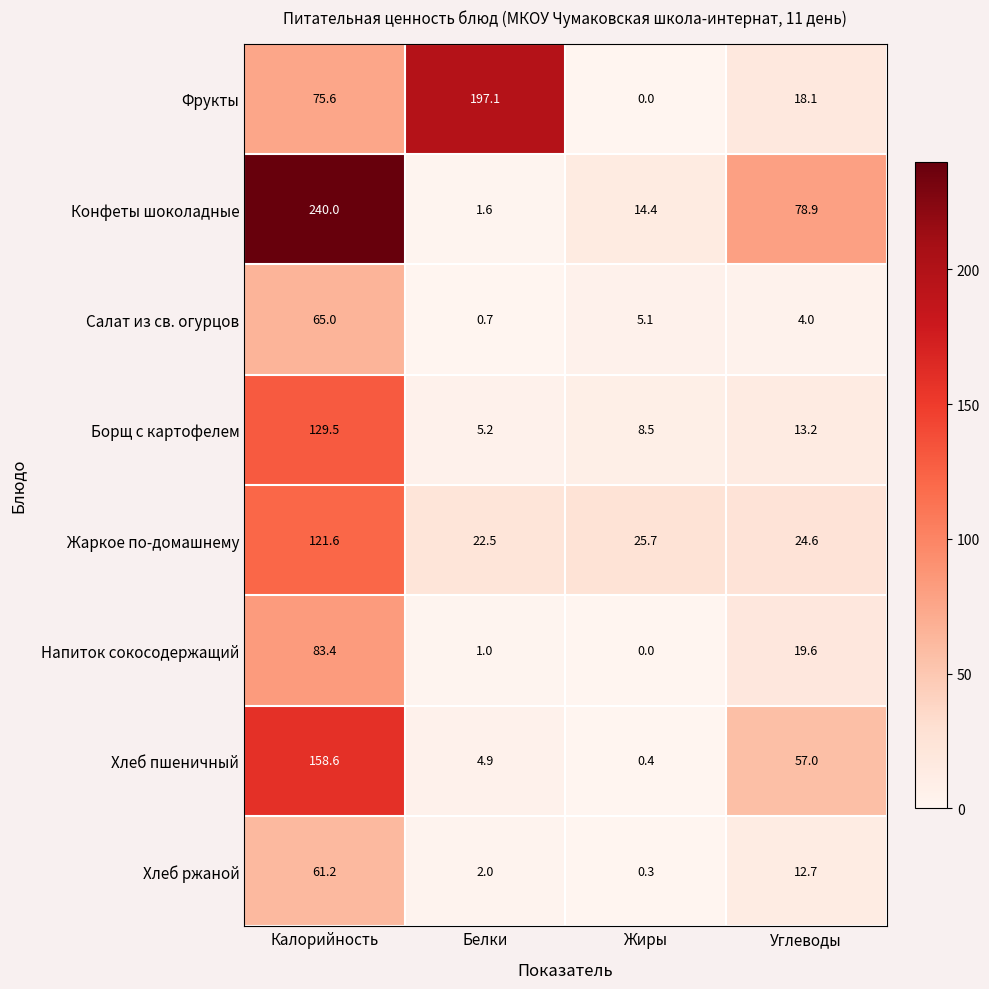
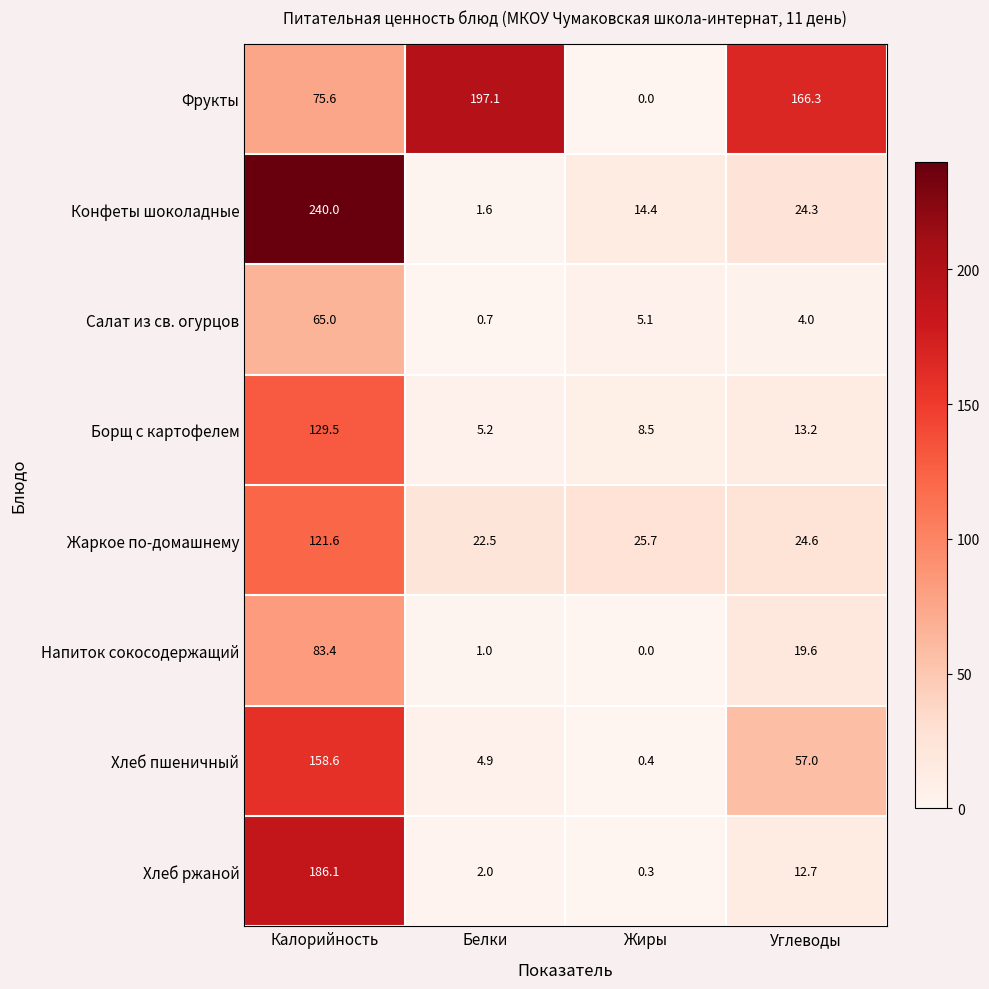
  {
    "Фрукты": {
      "Калорийность": 75.6,
      "Белки": 197.1,
      "Жиры": 0.0,
-     "Углеводы": 18.1
+     "Углеводы": 166.3
    },
    "Конфеты шоколадные": {
      "Калорийность": 240.0,
      "Белки": 1.6,
      "Жиры": 14.4,
-     "Углеводы": 78.9
+     "Углеводы": 24.3
    },
    "Салат из св. огурцов": {
      "Калорийность": 65.0,
      "Белки": 0.7,
      "Жиры": 5.1,
      "Углеводы": 4.0
    },
    "Борщ с картофелем": {
      "Калорийность": 129.5,
      "Белки": 5.2,
      "Жиры": 8.5,
      "Углеводы": 13.2
    },
    "Жаркое по-домашнему": {
      "Калорийность": 121.6,
      "Белки": 22.5,
      "Жиры": 25.7,
      "Углеводы": 24.6
    },
    "Напиток сокосодержащий": {
      "Калорийность": 83.4,
      "Белки": 1.0,
      "Жиры": 0.0,
      "Углеводы": 19.6
    },
    "Хлеб пшеничный": {
      "Калорийность": 158.6,
      "Белки": 4.9,
      "Жиры": 0.4,
      "Углеводы": 57.0
    },
    "Хлеб ржаной": {
-     "Калорийность": 61.2,
+     "Калорийность": 186.1,
      "Белки": 2.0,
      "Жиры": 0.3,
      "Углеводы": 12.7
    }
  }
